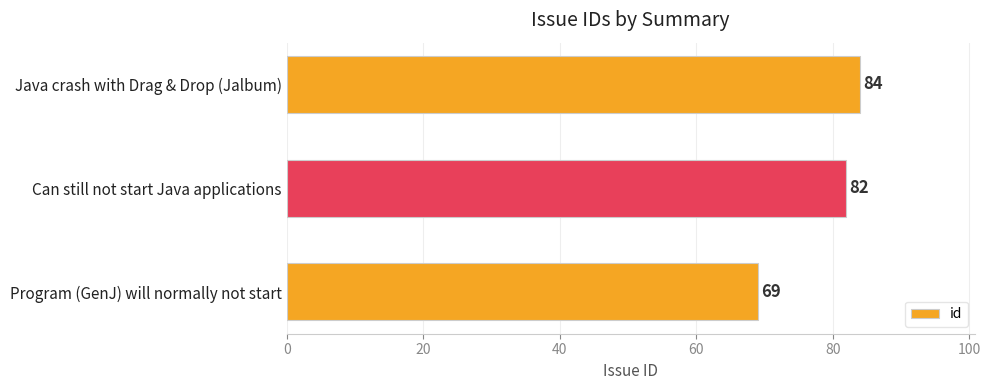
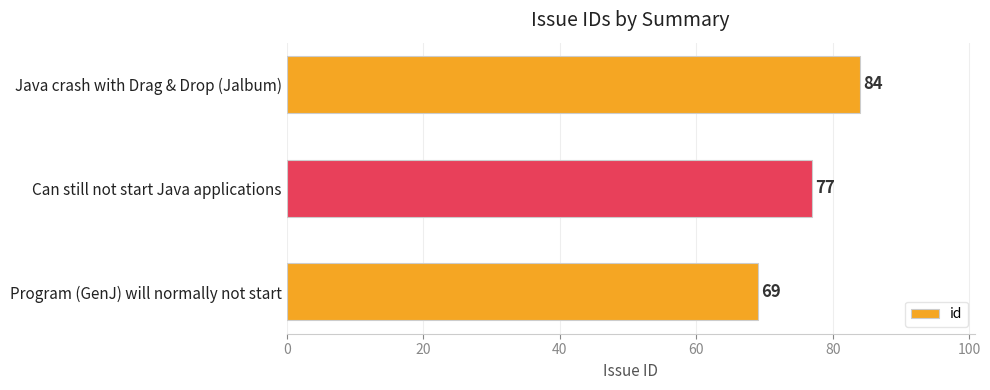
  {
    "Java crash with Drag & Drop (Jalbum)": 84,
-   "Can still not start Java applications": 82,
+   "Can still not start Java applications": 77,
    "Program (GenJ) will normally not start": 69
  }
